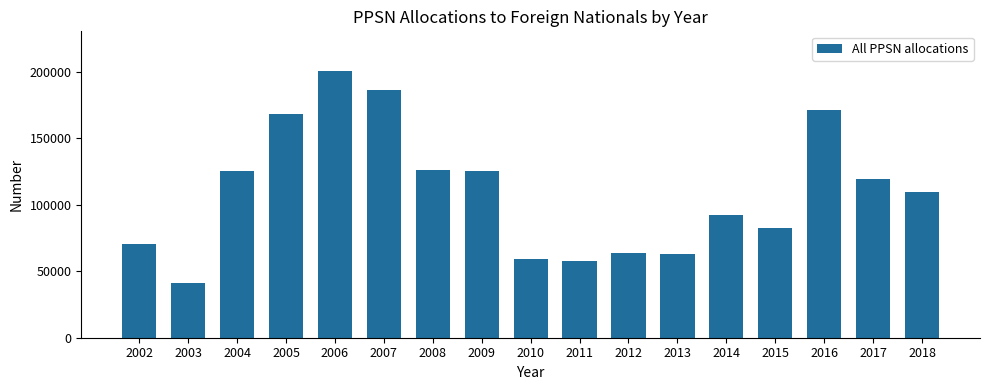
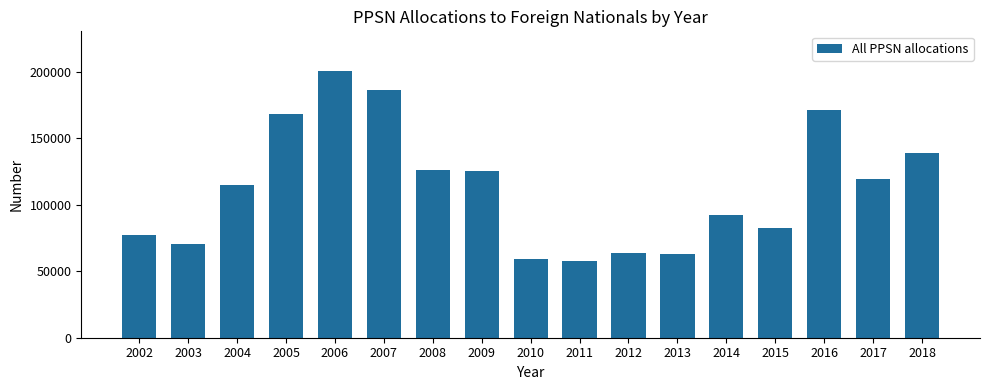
  {
-   "2002": 71000,
-   "2003": 41000,
-   "2004": 125000,
+   "2002": 77000,
+   "2003": 70000,
+   "2004": 115000,
    "2005": 168000,
    "2006": 200000,
    "2007": 186000,
    "2008": 126000,
    "2009": 126000,
    "2010": 59000,
    "2011": 58000,
    "2012": 64000,
    "2013": 63000,
    "2014": 92000,
    "2015": 83000,
    "2016": 171000,
    "2017": 119000,
-   "2018": 109000
+   "2018": 139000
  }
